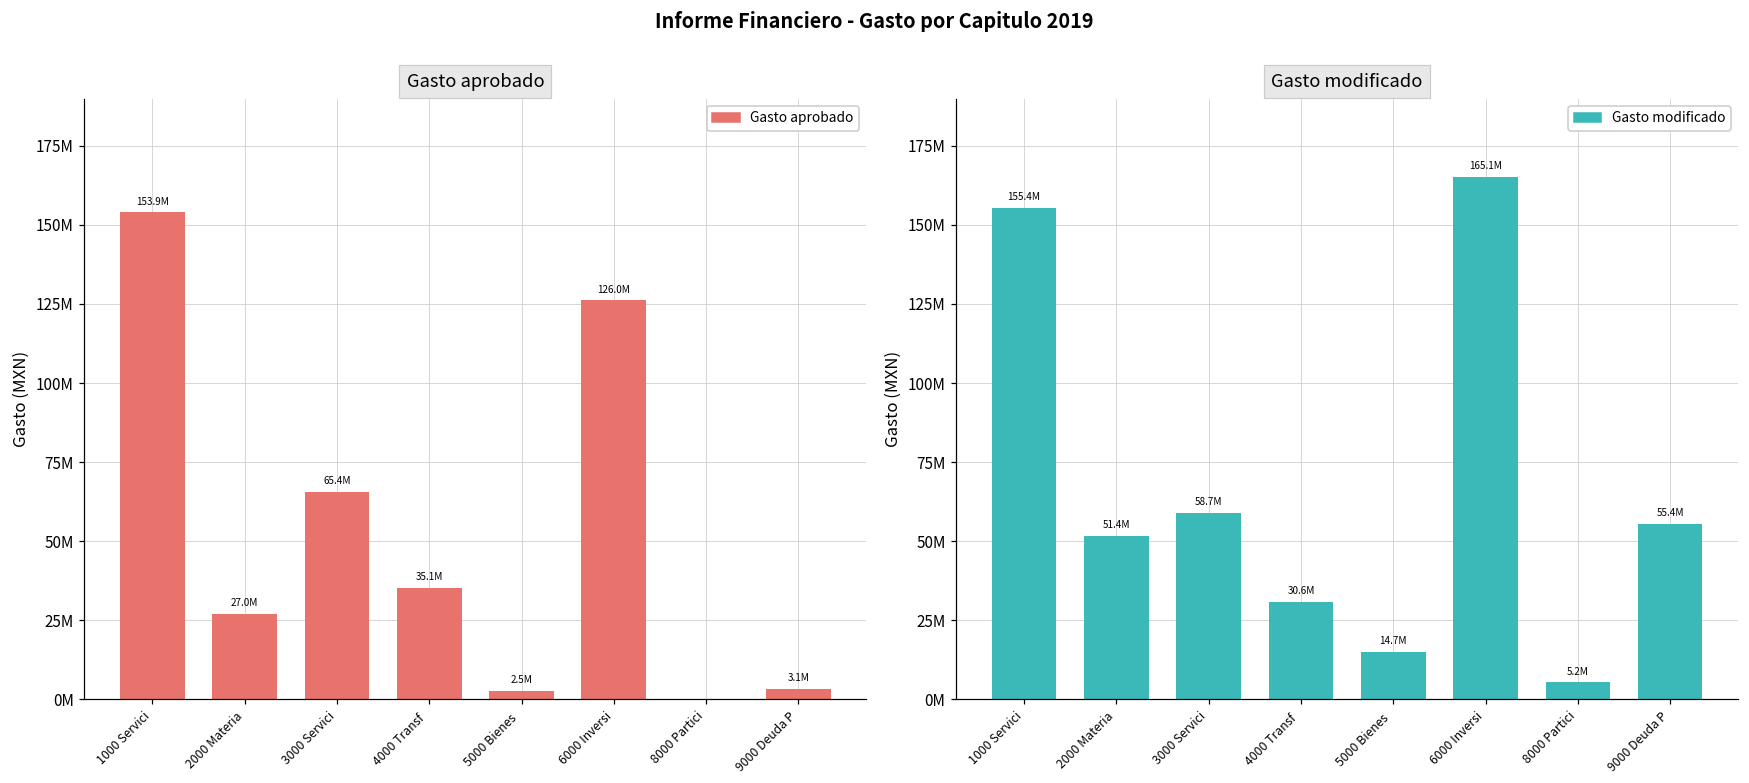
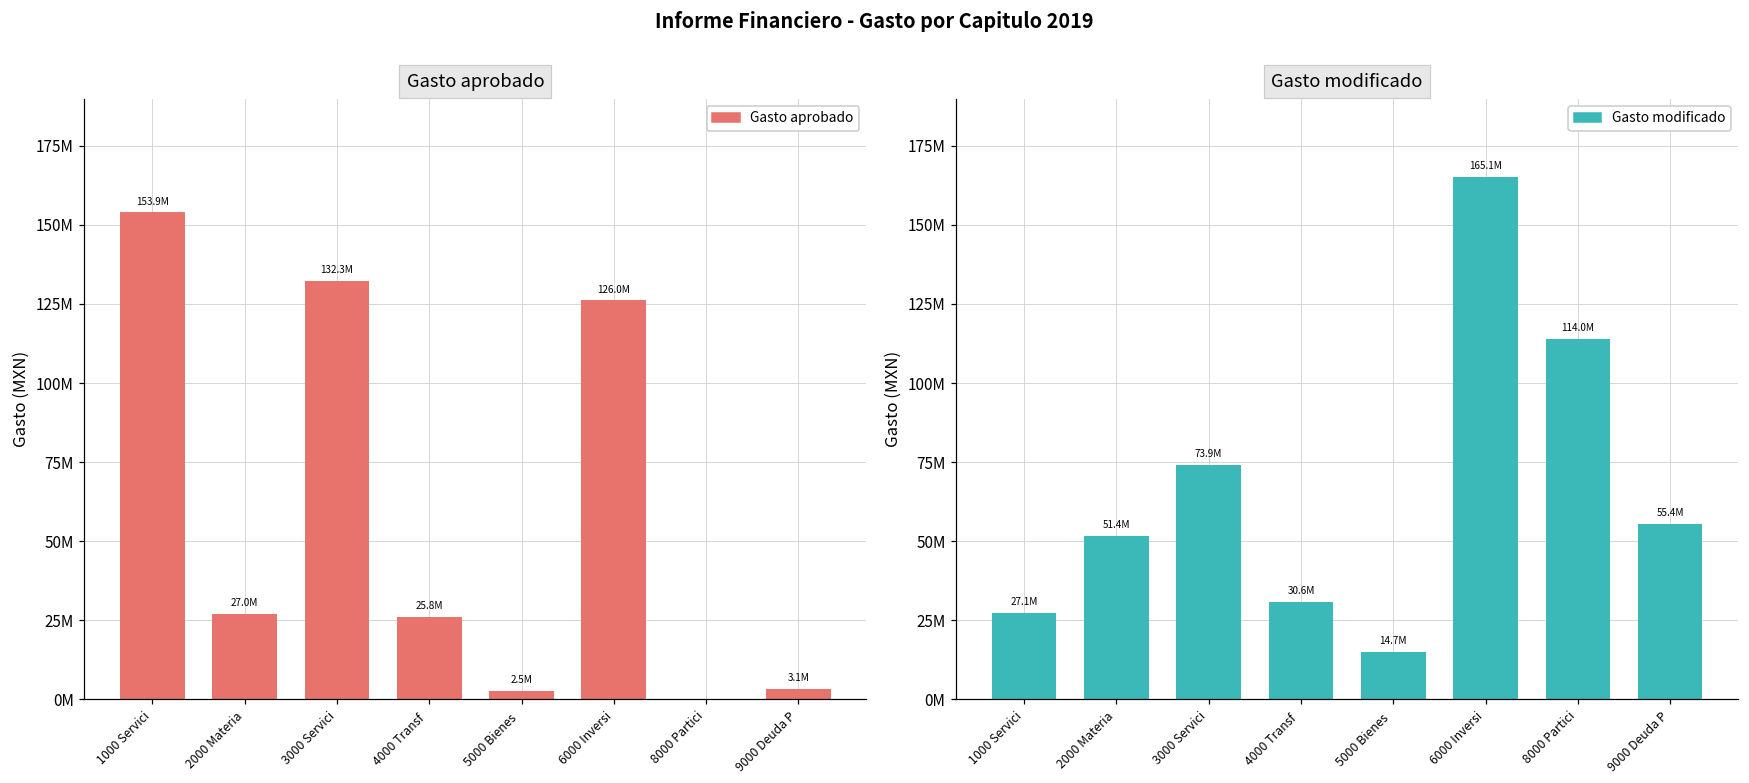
  {
    "Gasto aprobado": {
      "1000 Servici": "153.9M",
      "2000 Materia": "27.0M",
-     "3000 Servici": "65.4M",
-     "4000 Transf": "35.1M",
+     "3000 Servici": "132.3M",
+     "4000 Transf": "25.8M",
      "5000 Bienes": "2.5M",
      "6000 Inversi": "126.0M",
      "9000 Deuda P": "3.1M"
    },
    "Gasto modificado": {
-     "1000 Servici": "155.4M",
+     "1000 Servici": "27.1M",
      "2000 Materia": "51.4M",
-     "3000 Servici": "58.7M",
+     "3000 Servici": "73.9M",
      "4000 Transf": "30.6M",
      "5000 Bienes": "14.7M",
      "6000 Inversi": "165.1M",
-     "8000 Partici": "5.2M",
+     "8000 Partici": "114.0M",
      "9000 Deuda P": "55.4M"
    }
  }
